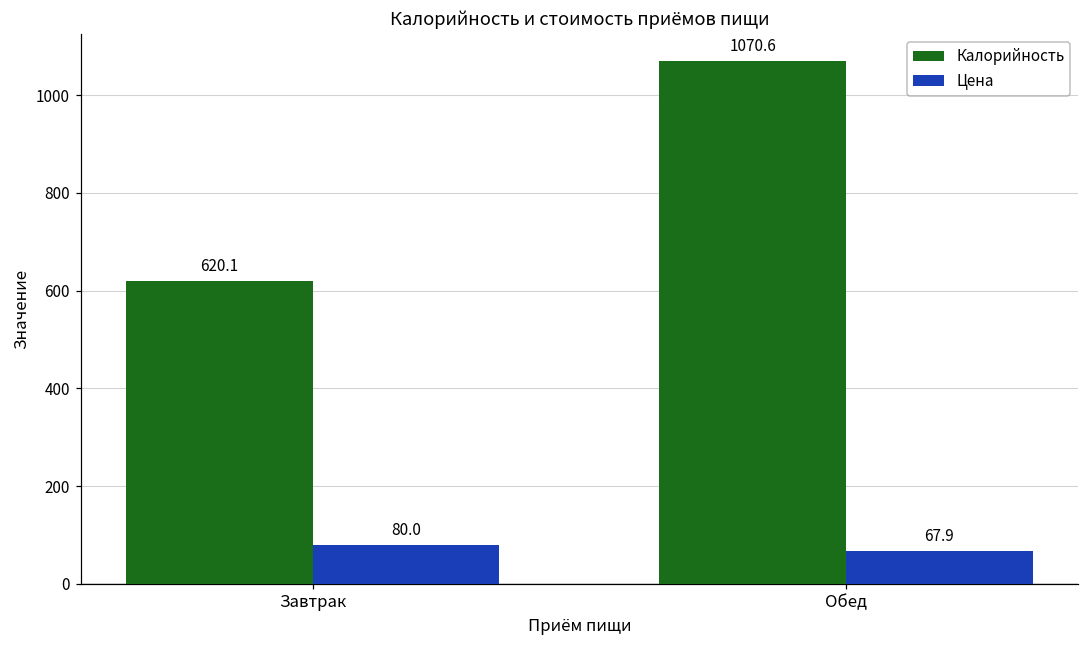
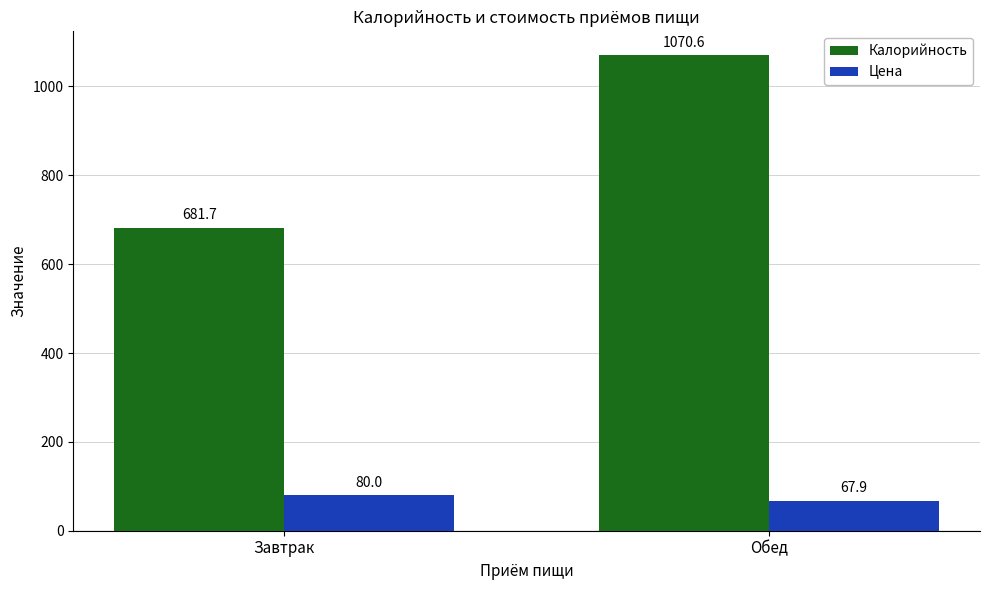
  {
    "Калорийность": {
-     "Завтрак": 620.1,
+     "Завтрак": 681.7,
      "Обед": 1070.6
    },
    "Цена": {
      "Завтрак": 80.0,
      "Обед": 67.9
    }
  }
